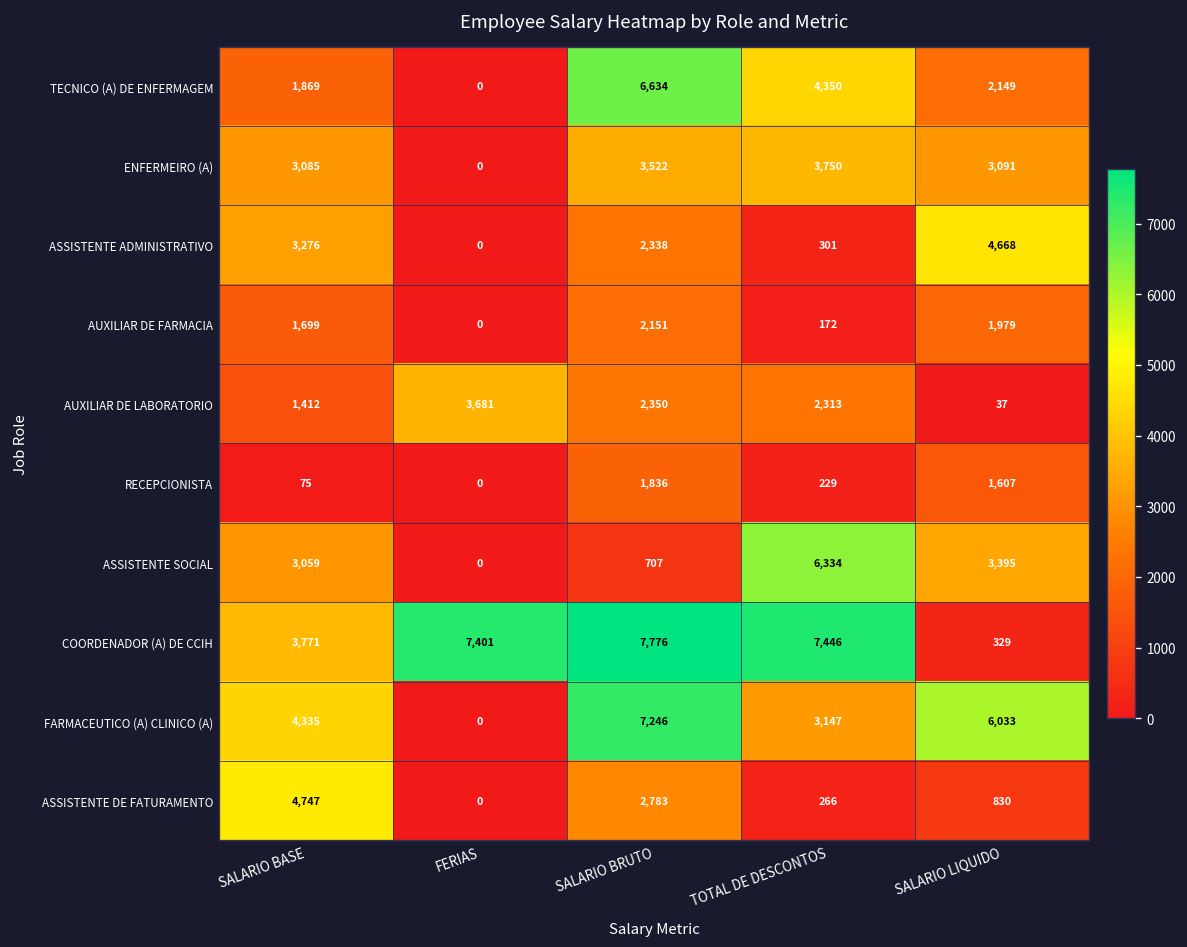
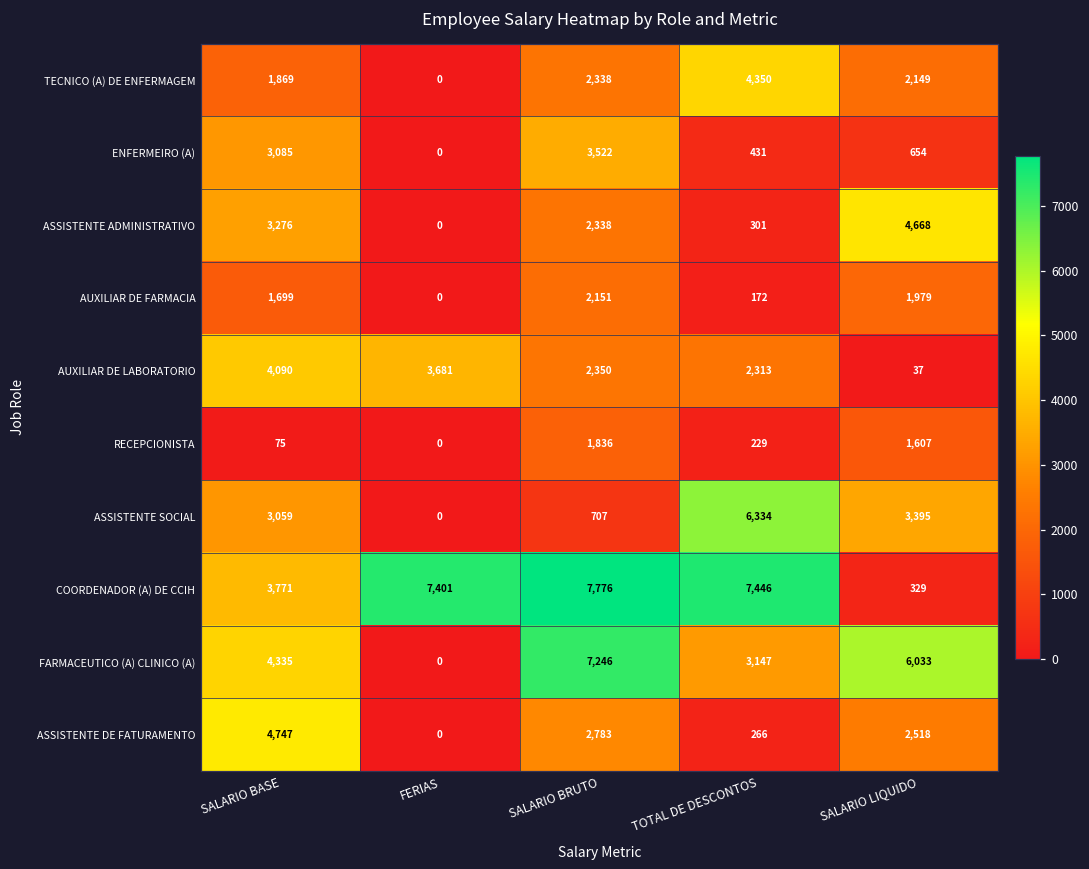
  {
    "TECNICO (A) DE ENFERMAGEM": {
      "SALARIO BASE": "1,869",
      "FERIAS": "0",
-     "SALARIO BRUTO": "6,634",
+     "SALARIO BRUTO": "2,338",
      "TOTAL DE DESCONTOS": "4,350",
      "SALARIO LIQUIDO": "2,149"
    },
    "ENFERMEIRO (A)": {
      "SALARIO BASE": "3,085",
      "FERIAS": "0",
      "SALARIO BRUTO": "3,522",
-     "TOTAL DE DESCONTOS": "3,750",
-     "SALARIO LIQUIDO": "3,091"
+     "TOTAL DE DESCONTOS": "431",
+     "SALARIO LIQUIDO": "654"
    },
    "ASSISTENTE ADMINISTRATIVO": {
      "SALARIO BASE": "3,276",
      "FERIAS": "0",
      "SALARIO BRUTO": "2,338",
      "TOTAL DE DESCONTOS": "301",
      "SALARIO LIQUIDO": "4,668"
    },
    "AUXILIAR DE FARMACIA": {
      "SALARIO BASE": "1,699",
      "FERIAS": "0",
      "SALARIO BRUTO": "2,151",
      "TOTAL DE DESCONTOS": "172",
      "SALARIO LIQUIDO": "1,979"
    },
    "AUXILIAR DE LABORATORIO": {
-     "SALARIO BASE": "1,412",
+     "SALARIO BASE": "4,090",
      "FERIAS": "3,681",
      "SALARIO BRUTO": "2,350",
      "TOTAL DE DESCONTOS": "2,313",
      "SALARIO LIQUIDO": "37"
    },
    "RECEPCIONISTA": {
      "SALARIO BASE": "75",
      "FERIAS": "0",
      "SALARIO BRUTO": "1,836",
      "TOTAL DE DESCONTOS": "229",
      "SALARIO LIQUIDO": "1,607"
    },
    "ASSISTENTE SOCIAL": {
      "SALARIO BASE": "3,059",
      "FERIAS": "0",
      "SALARIO BRUTO": "707",
      "TOTAL DE DESCONTOS": "6,334",
      "SALARIO LIQUIDO": "3,395"
    },
    "COORDENADOR (A) DE CCIH": {
      "SALARIO BASE": "3,771",
      "FERIAS": "7,401",
      "SALARIO BRUTO": "7,776",
      "TOTAL DE DESCONTOS": "7,446",
      "SALARIO LIQUIDO": "329"
    },
    "FARMACEUTICO (A) CLINICO (A)": {
      "SALARIO BASE": "4,335",
      "FERIAS": "0",
      "SALARIO BRUTO": "7,246",
      "TOTAL DE DESCONTOS": "3,147",
      "SALARIO LIQUIDO": "6,033"
    },
    "ASSISTENTE DE FATURAMENTO": {
      "SALARIO BASE": "4,747",
      "FERIAS": "0",
      "SALARIO BRUTO": "2,783",
      "TOTAL DE DESCONTOS": "266",
-     "SALARIO LIQUIDO": "830"
+     "SALARIO LIQUIDO": "2,518"
    }
  }
